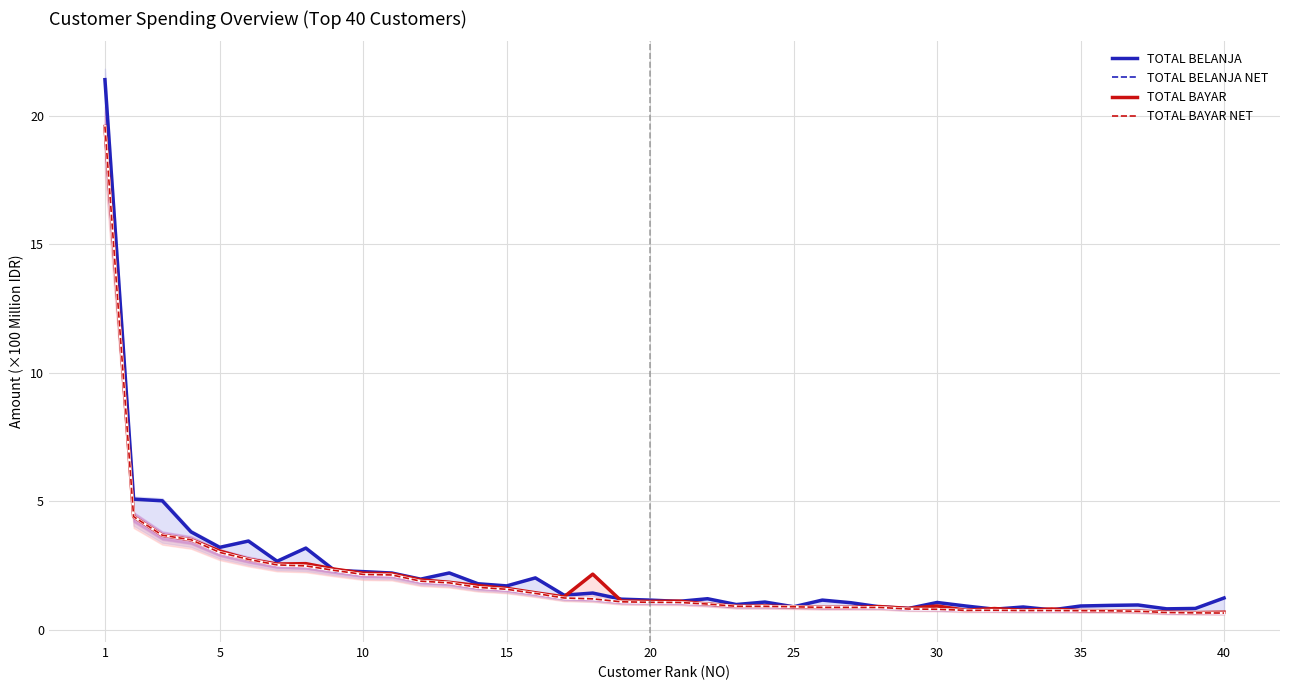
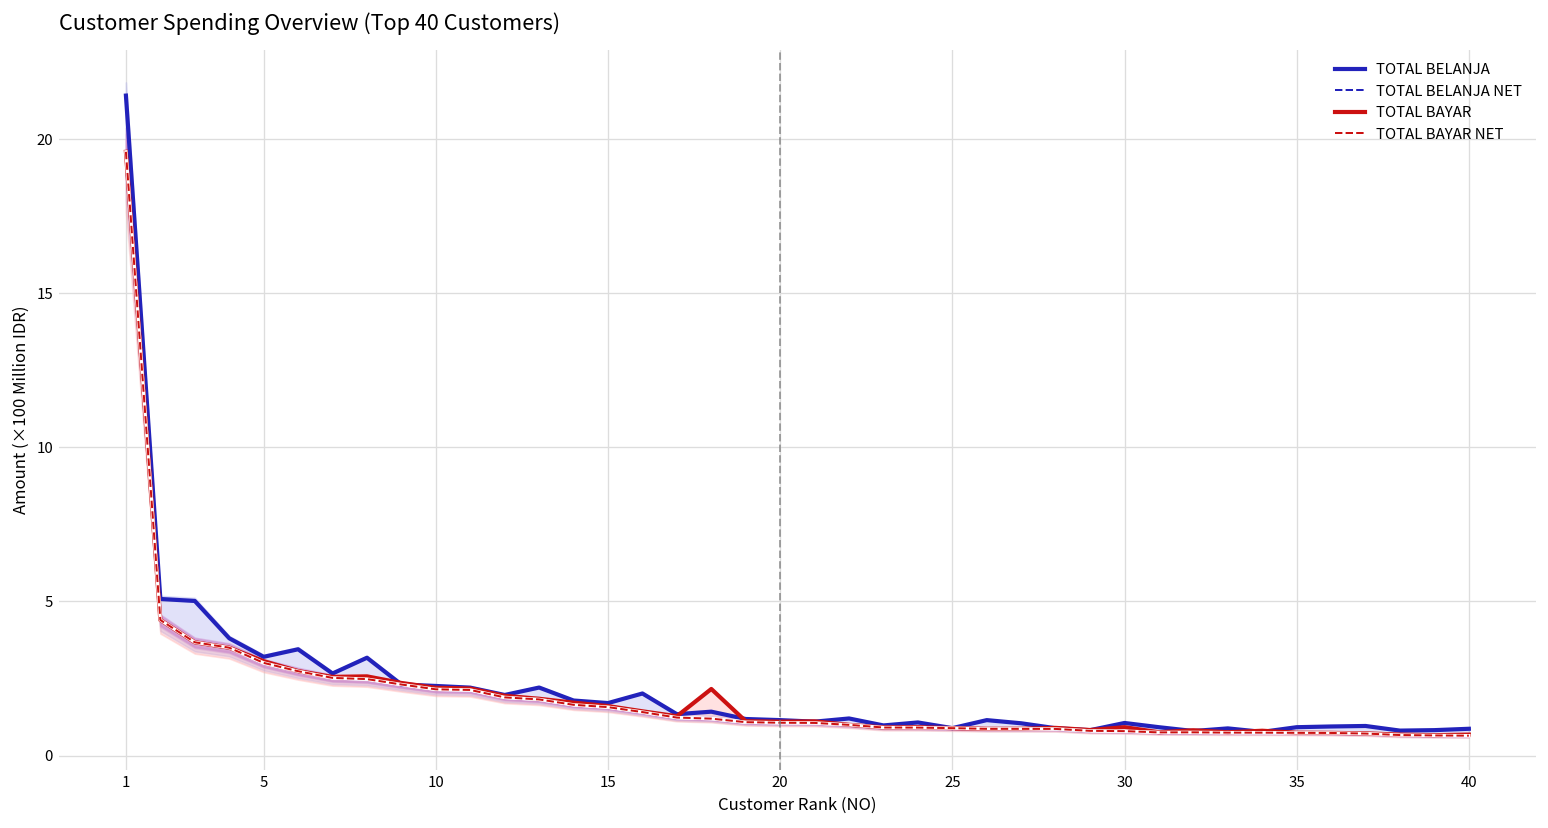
  {
    "TOTAL BELANJA": {
      "1": 21.4,
-     "40": 1.2
+     "40": 0.9
    }
  }
